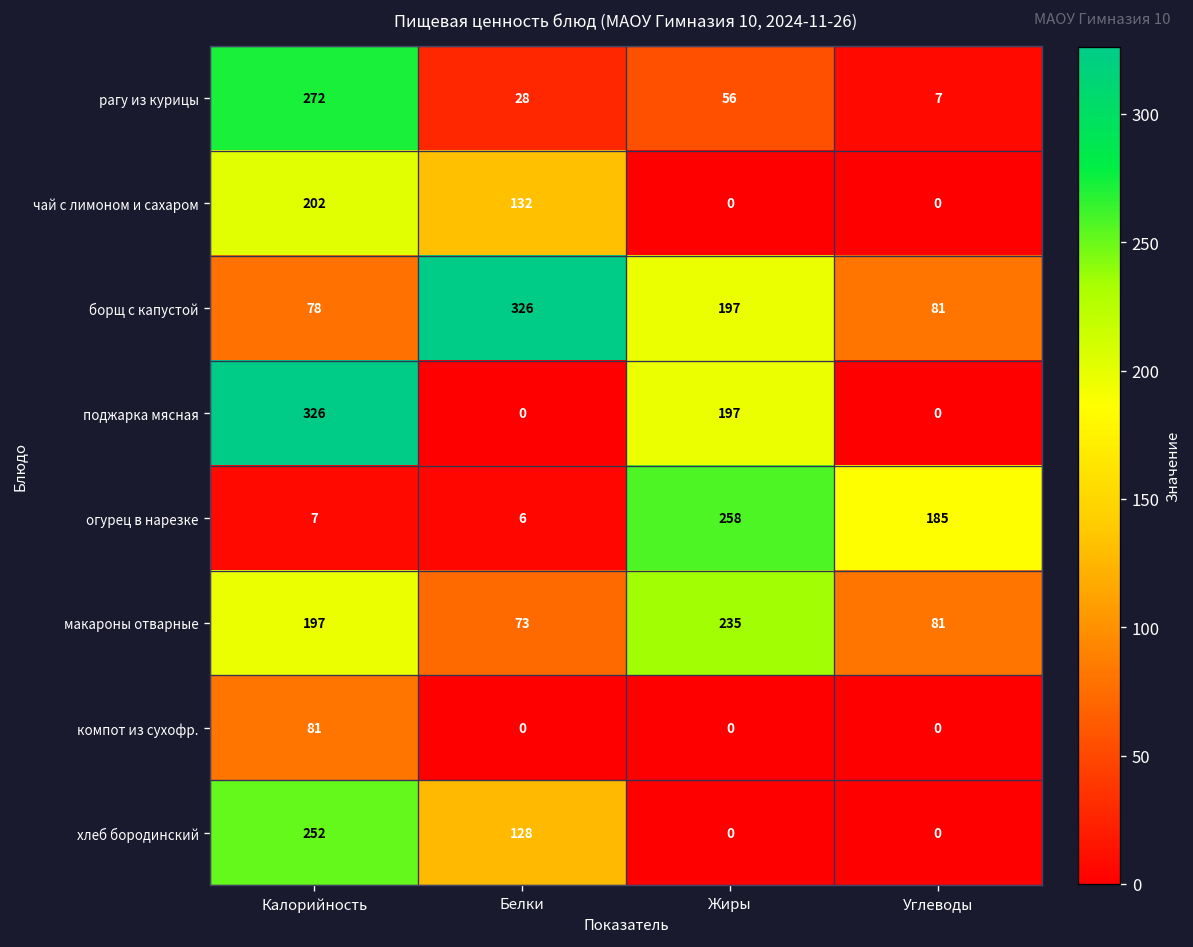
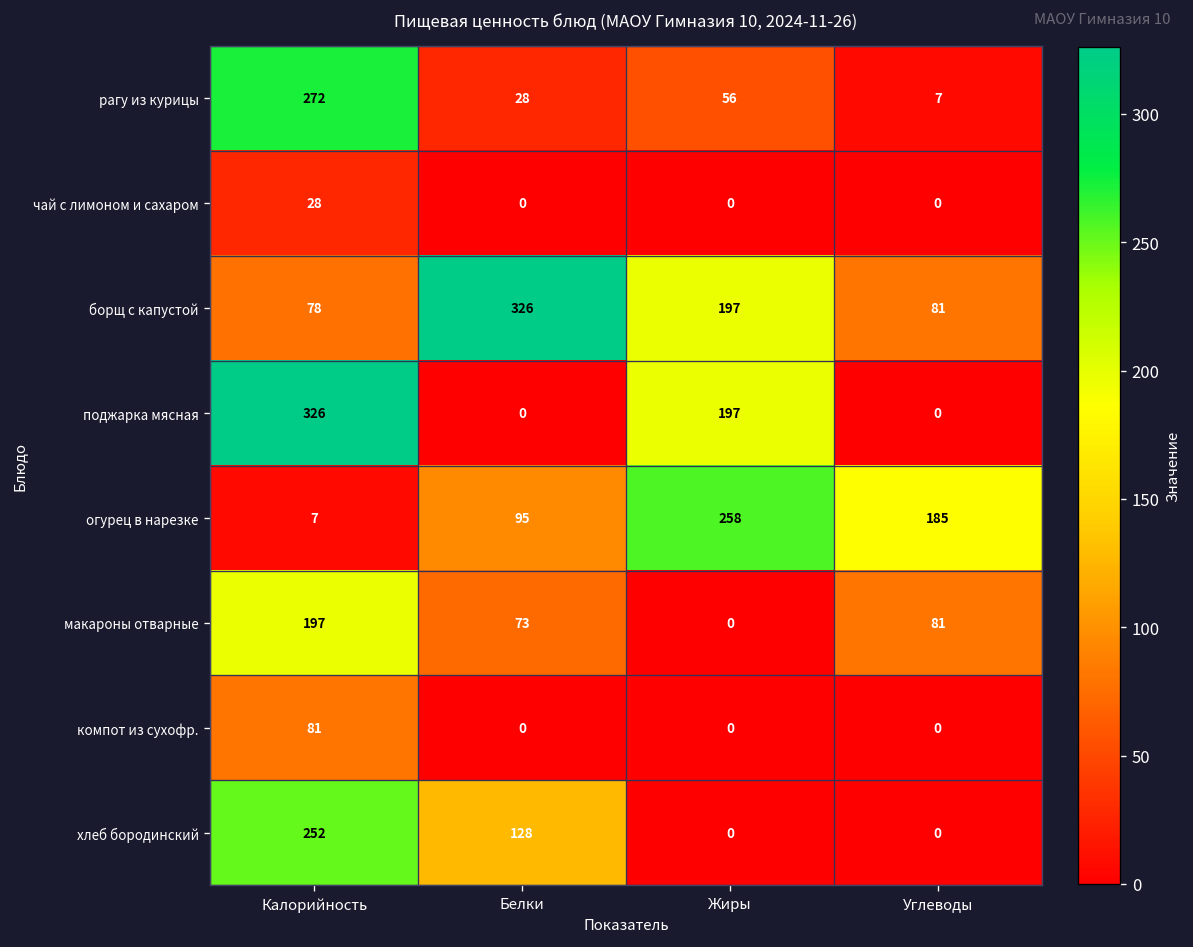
  {
    "рагу из курицы": {
      "Калорийность": 272,
      "Белки": 28,
      "Жиры": 56,
      "Углеводы": 7
    },
    "чай с лимоном и сахаром": {
-     "Калорийность": 202,
-     "Белки": 132,
+     "Калорийность": 28,
+     "Белки": 0,
      "Жиры": 0,
      "Углеводы": 0
    },
    "борщ с капустой": {
      "Калорийность": 78,
      "Белки": 326,
      "Жиры": 197,
      "Углеводы": 81
    },
    "поджарка мясная": {
      "Калорийность": 326,
      "Белки": 0,
      "Жиры": 197,
      "Углеводы": 0
    },
    "огурец в нарезке": {
      "Калорийность": 7,
-     "Белки": 6,
+     "Белки": 95,
      "Жиры": 258,
      "Углеводы": 185
    },
    "макароны отварные": {
      "Калорийность": 197,
      "Белки": 73,
-     "Жиры": 235,
+     "Жиры": 0,
      "Углеводы": 81
    },
    "компот из сухофр.": {
      "Калорийность": 81,
      "Белки": 0,
      "Жиры": 0,
      "Углеводы": 0
    },
    "хлеб бородинский": {
      "Калорийность": 252,
      "Белки": 128,
      "Жиры": 0,
      "Углеводы": 0
    }
  }
